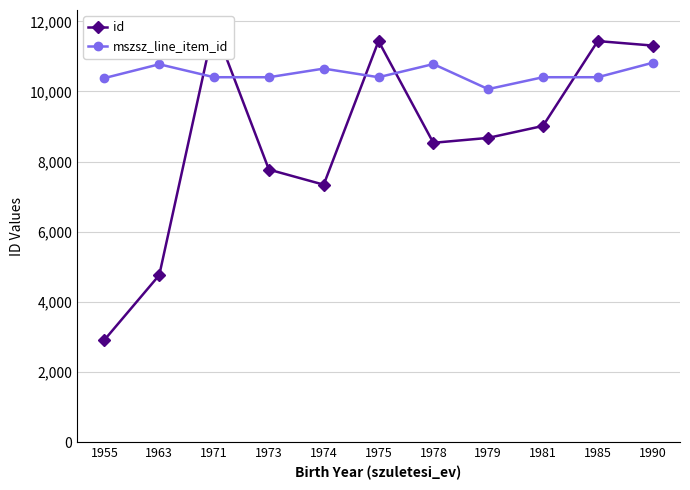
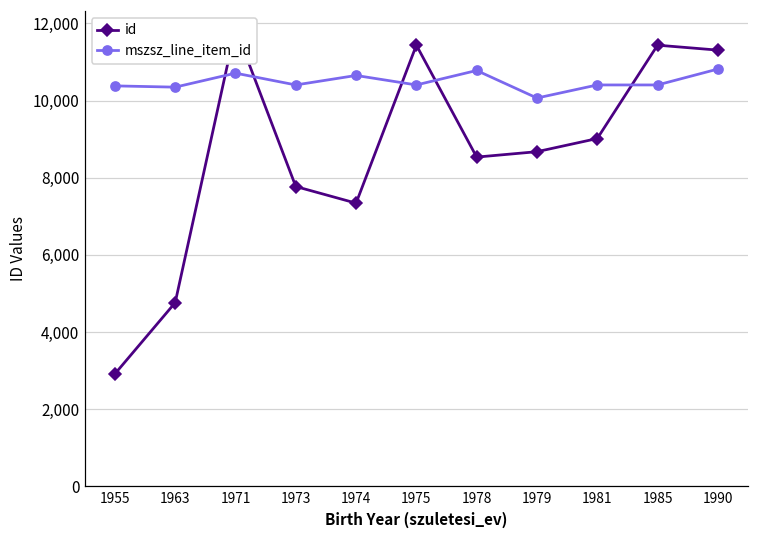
  {
    "id": {
      "1955": "2,900",
      "1963": "4,800",
      "1973": "7,800",
      "1974": "7,300",
      "1975": "11,400",
      "1978": "8,500",
      "1979": "8,700",
      "1981": "9,000",
      "1985": "11,400",
      "1990": "11,300"
    },
    "mszsz_line_item_id": {
      "1955": "10,400",
-     "1963": "10,800",
-     "1971": "10,400",
+     "1963": "10,300",
+     "1971": "10,700",
      "1973": "10,400",
      "1974": "10,700",
      "1975": "10,400",
      "1978": "10,800",
      "1979": "10,100",
      "1981": "10,400",
      "1985": "10,400",
      "1990": "10,800"
    }
  }
